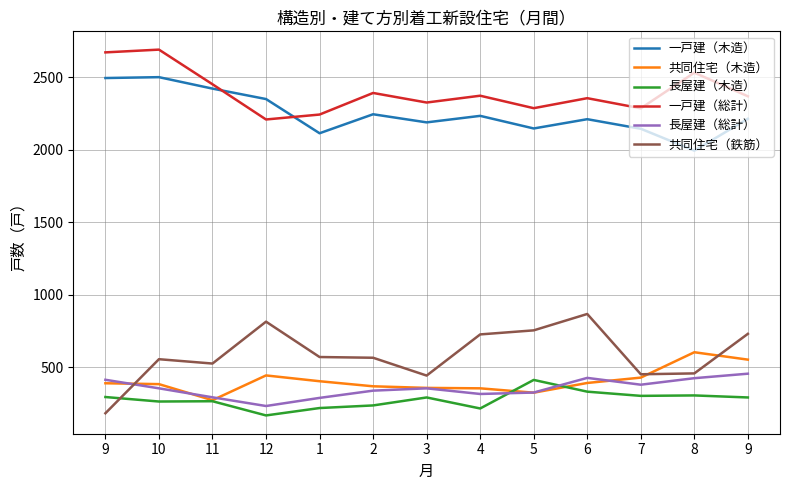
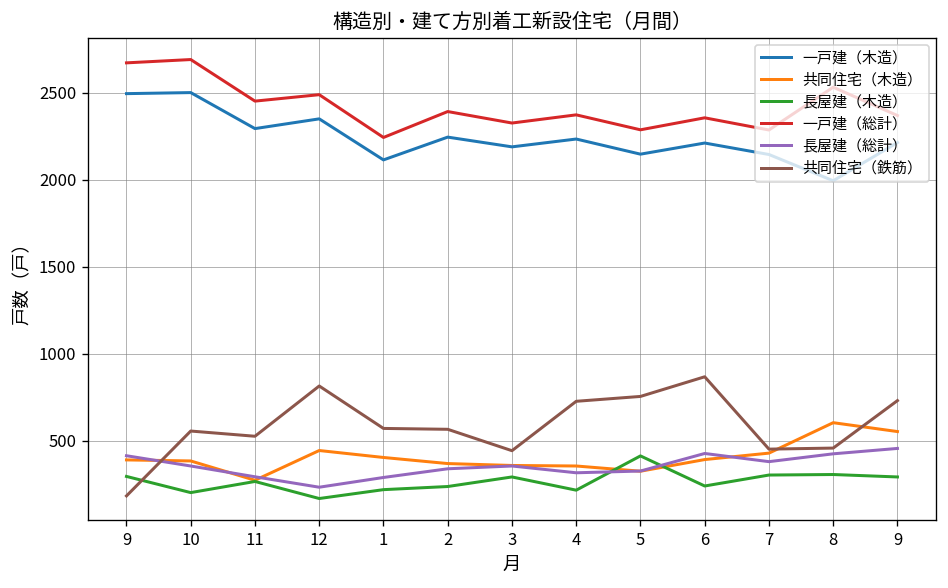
  {
    "一戸建（木造）": {
      "10": 2500,
-     "11": 2420,
+     "11": 2300,
      "12": 2350,
      "1": 2120,
      "2": 2250,
      "3": 2190,
      "4": 2240,
      "5": 2150,
      "6": 2210
    },
    "共同住宅（木造）": {
      "10": 380,
      "12": 440,
      "1": 400,
      "2": 370,
      "4": 360,
      "6": 390,
      "7": 430,
      "8": 600
    },
    "長屋建（木造）": {
-     "10": 260,
+     "10": 200,
      "12": 170,
      "1": 220,
      "2": 240,
      "3": 290,
      "4": 220,
      "5": 410,
-     "6": 330,
+     "6": 240,
      "7": 300,
      "8": 310
    },
    "一戸建（総計）": {
      "10": 2690,
      "11": 2450,
-     "12": 2210,
+     "12": 2490,
      "1": 2240,
      "2": 2390,
      "3": 2330,
      "4": 2370,
      "5": 2290,
      "6": 2360
    },
    "長屋建（総計）": {
      "10": 360,
      "11": 290,
      "12": 230,
      "1": 290,
      "2": 340,
      "4": 320,
      "6": 430,
      "7": 380,
      "8": 430
    },
    "共同住宅（鉄筋）": {
      "10": 560,
      "11": 530,
      "12": 820,
      "1": 570,
      "2": 570,
      "3": 440,
      "4": 730,
      "5": 760,
      "6": 870,
      "7": 450,
      "8": 460
    }
  }
